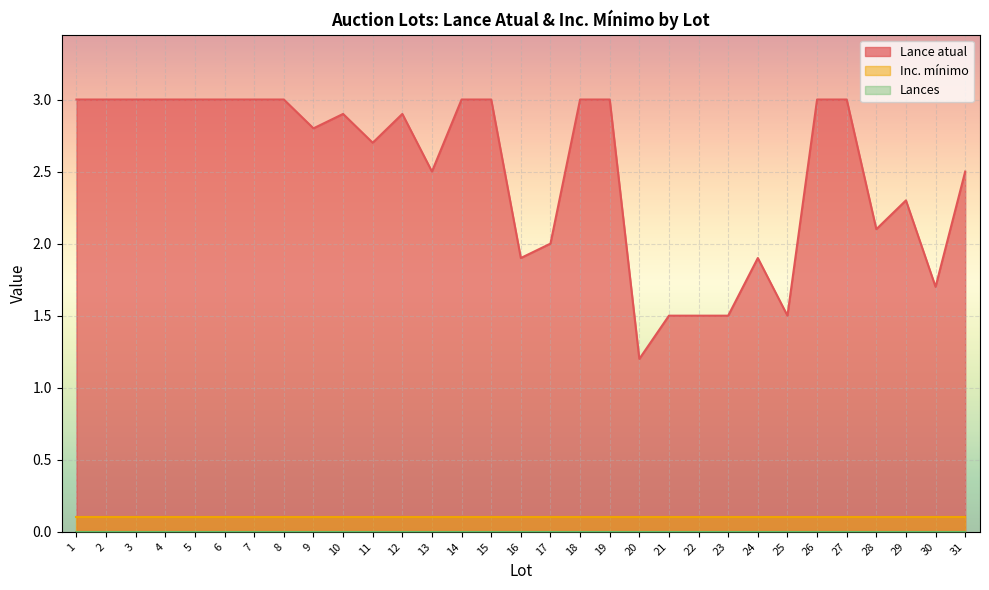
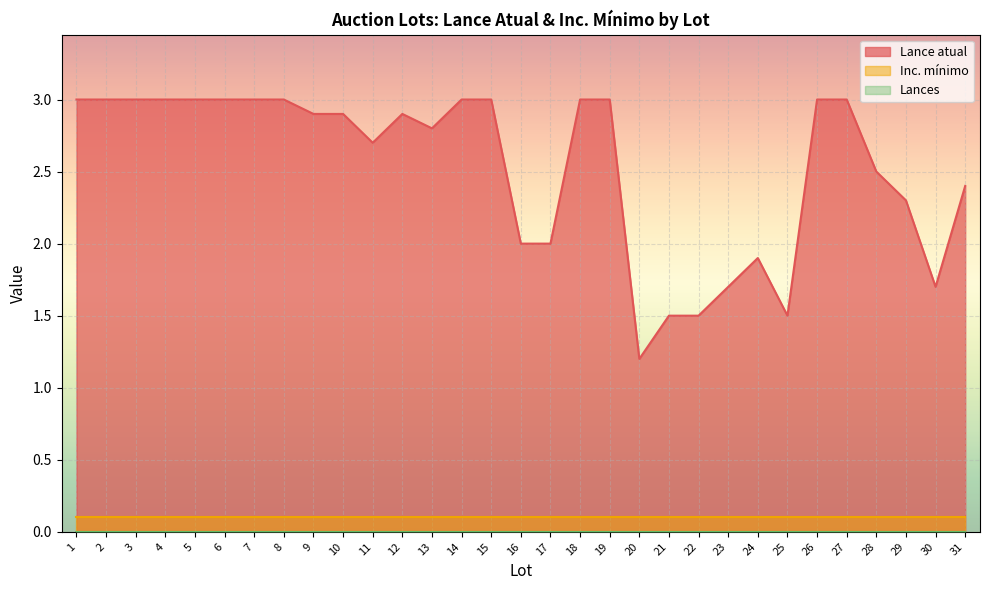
  {
    "Lance atual": {
      "1": 3.0,
      "2": 3.0,
      "3": 3.0,
      "4": 3.0,
      "5": 3.0,
      "6": 3.0,
      "7": 3.0,
      "8": 3.0,
-     "9": 2.8,
+     "9": 2.9,
      "10": 2.9,
      "11": 2.7,
      "12": 2.9,
-     "13": 2.5,
+     "13": 2.8,
      "14": 3.0,
      "15": 3.0,
-     "16": 1.9,
+     "16": 2.0,
      "17": 2.0,
      "18": 3.0,
      "19": 3.0,
      "20": 1.2,
      "21": 1.5,
      "22": 1.5,
-     "23": 1.5,
+     "23": 1.7,
      "24": 1.9,
      "25": 1.5,
      "26": 3.0,
      "27": 3.0,
-     "28": 2.1,
+     "28": 2.5,
      "29": 2.3,
      "30": 1.7,
-     "31": 2.5
+     "31": 2.4
    },
    "Inc. mínimo": {
      "1": 0.1,
      "2": 0.1,
      "3": 0.1,
      "4": 0.1,
      "5": 0.1,
      "6": 0.1,
      "7": 0.1,
      "8": 0.1,
      "9": 0.1,
      "10": 0.1,
      "11": 0.1,
      "12": 0.1,
      "13": 0.1,
      "14": 0.1,
      "15": 0.1,
      "16": 0.1,
      "17": 0.1,
      "18": 0.1,
      "19": 0.1,
      "20": 0.1,
      "21": 0.1,
      "22": 0.1,
      "23": 0.1,
      "24": 0.1,
      "25": 0.1,
      "26": 0.1,
      "27": 0.1,
      "28": 0.1,
      "29": 0.1,
      "30": 0.1,
      "31": 0.1
    },
    "Lances": {
      "1": 0.0,
      "2": 0.0,
      "3": 0.0,
      "4": 0.0,
      "5": 0.0,
      "6": 0.0,
      "7": 0.0,
      "8": 0.0,
      "9": 0.0,
      "10": 0.0,
      "11": 0.0,
      "12": 0.0,
      "13": 0.0,
      "14": 0.0,
      "15": 0.0,
      "16": 0.0,
      "17": 0.0,
      "18": 0.0,
      "19": 0.0,
      "20": 0.0,
      "21": 0.0,
      "22": 0.0,
      "23": 0.0,
      "24": 0.0,
      "25": 0.0,
      "26": 0.0,
      "27": 0.0,
      "28": 0.0,
      "29": 0.0,
      "30": 0.0,
      "31": 0.0
    }
  }
